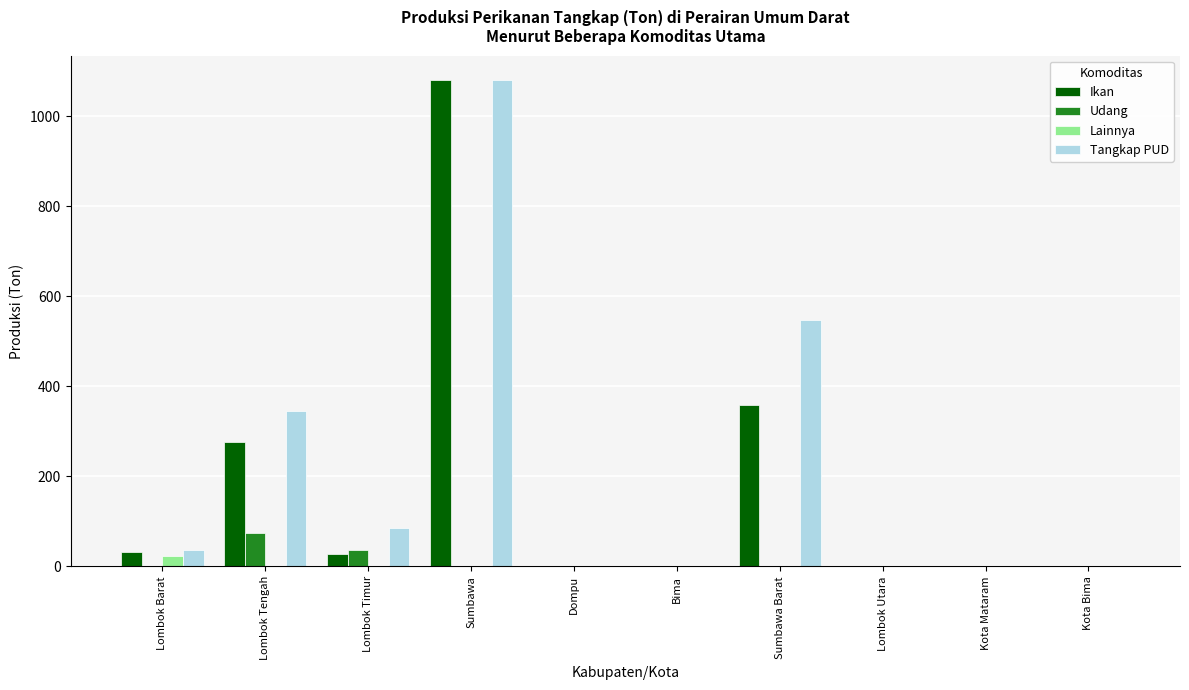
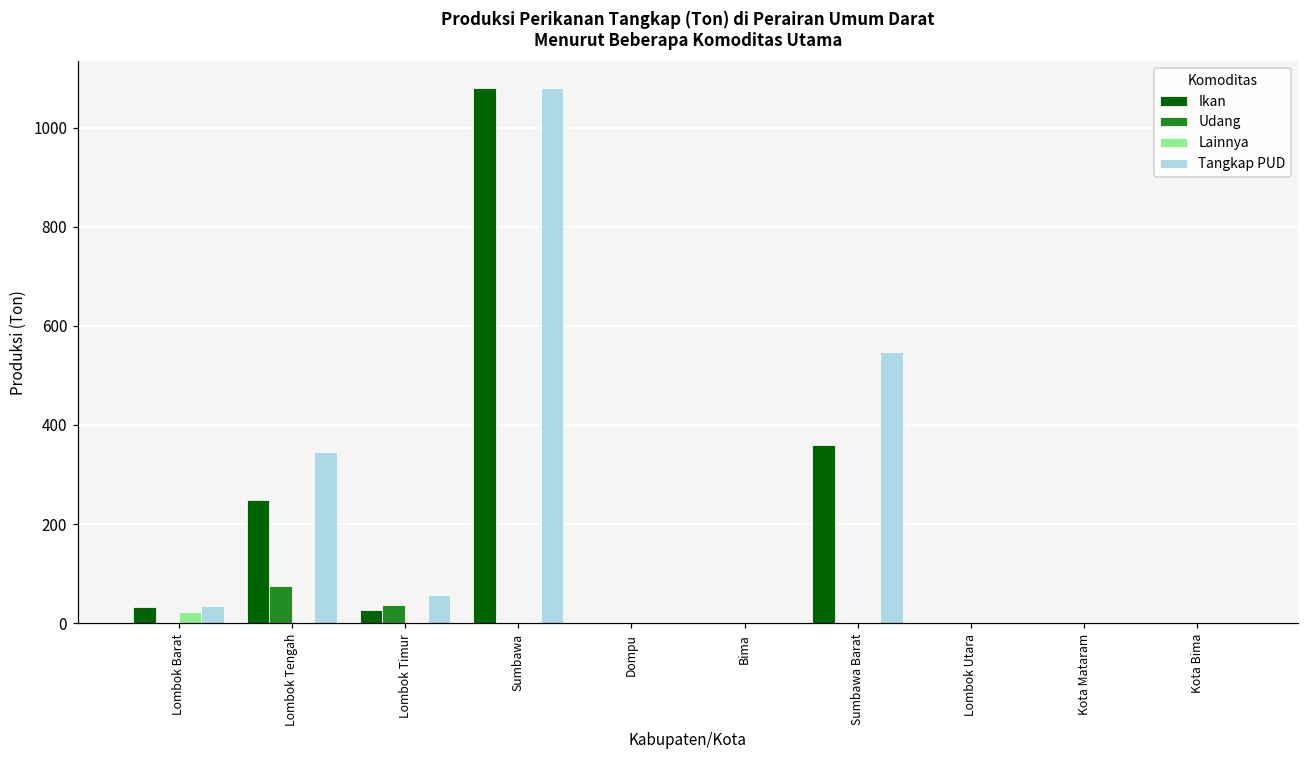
  {
    "Ikan": {
      "Lombok Barat": 30,
-     "Lombok Tengah": 280,
+     "Lombok Tengah": 250,
      "Lombok Timur": 30,
      "Sumbawa": 1080,
      "Dompu": 0,
      "Bima": 0,
      "Sumbawa Barat": 360,
      "Lombok Utara": 0,
      "Kota Mataram": 0,
      "Kota Bima": 0
    },
    "Udang": {
      "Lombok Barat": 0,
      "Lombok Tengah": 70,
      "Lombok Timur": 40,
      "Sumbawa": 0,
      "Dompu": 0,
      "Bima": 0,
      "Sumbawa Barat": 0,
      "Lombok Utara": 0,
      "Kota Mataram": 0,
      "Kota Bima": 0
    },
    "Lainnya": {
      "Lombok Barat": 20,
      "Lombok Tengah": 0,
      "Lombok Timur": 0,
      "Sumbawa": 0,
      "Dompu": 0,
      "Bima": 0,
      "Sumbawa Barat": 0,
      "Lombok Utara": 0,
      "Kota Mataram": 0,
      "Kota Bima": 0
    },
    "Tangkap PUD": {
      "Lombok Barat": 40,
      "Lombok Tengah": 350,
-     "Lombok Timur": 90,
+     "Lombok Timur": 60,
      "Sumbawa": 1080,
      "Dompu": 0,
      "Bima": 0,
      "Sumbawa Barat": 550,
      "Lombok Utara": 0,
      "Kota Mataram": 0,
      "Kota Bima": 0
    }
  }
